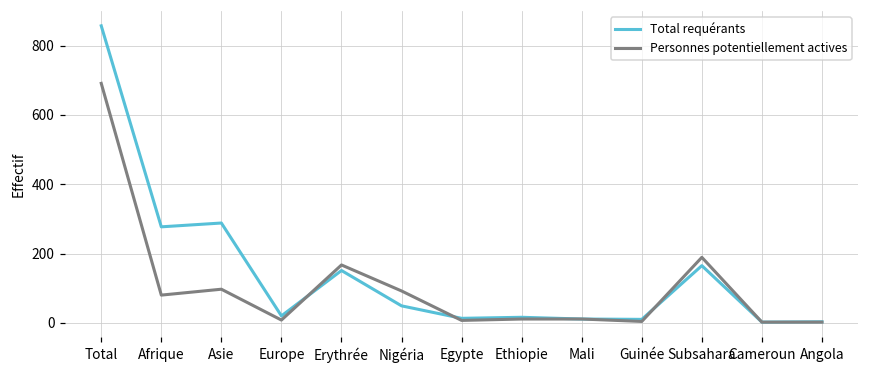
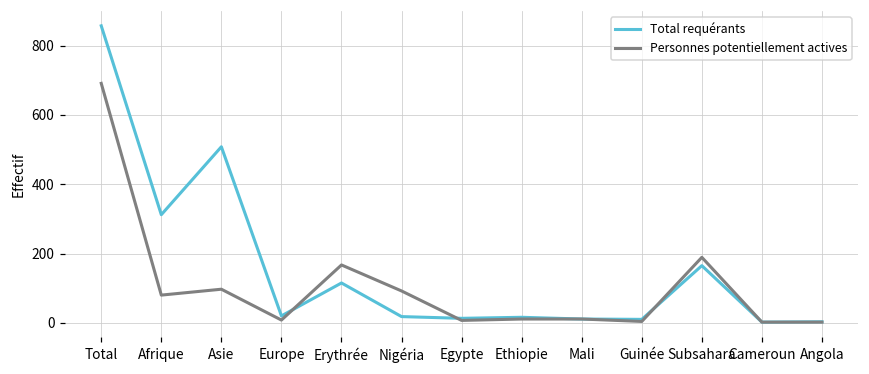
  {
    "Total requérants": {
      "Total": 860,
-     "Afrique": 280,
-     "Asie": 290,
+     "Afrique": 310,
+     "Asie": 510,
      "Europe": 20,
-     "Erythrée": 150,
-     "Nigéria": 50,
+     "Erythrée": 120,
+     "Nigéria": 20,
      "Subsahara": 170
    },
    "Personnes potentiellement actives": {
      "Total": 690,
      "Afrique": 80,
      "Asie": 100,
      "Europe": 10,
      "Erythrée": 170,
      "Nigéria": 90,
      "Subsahara": 190
    }
  }
